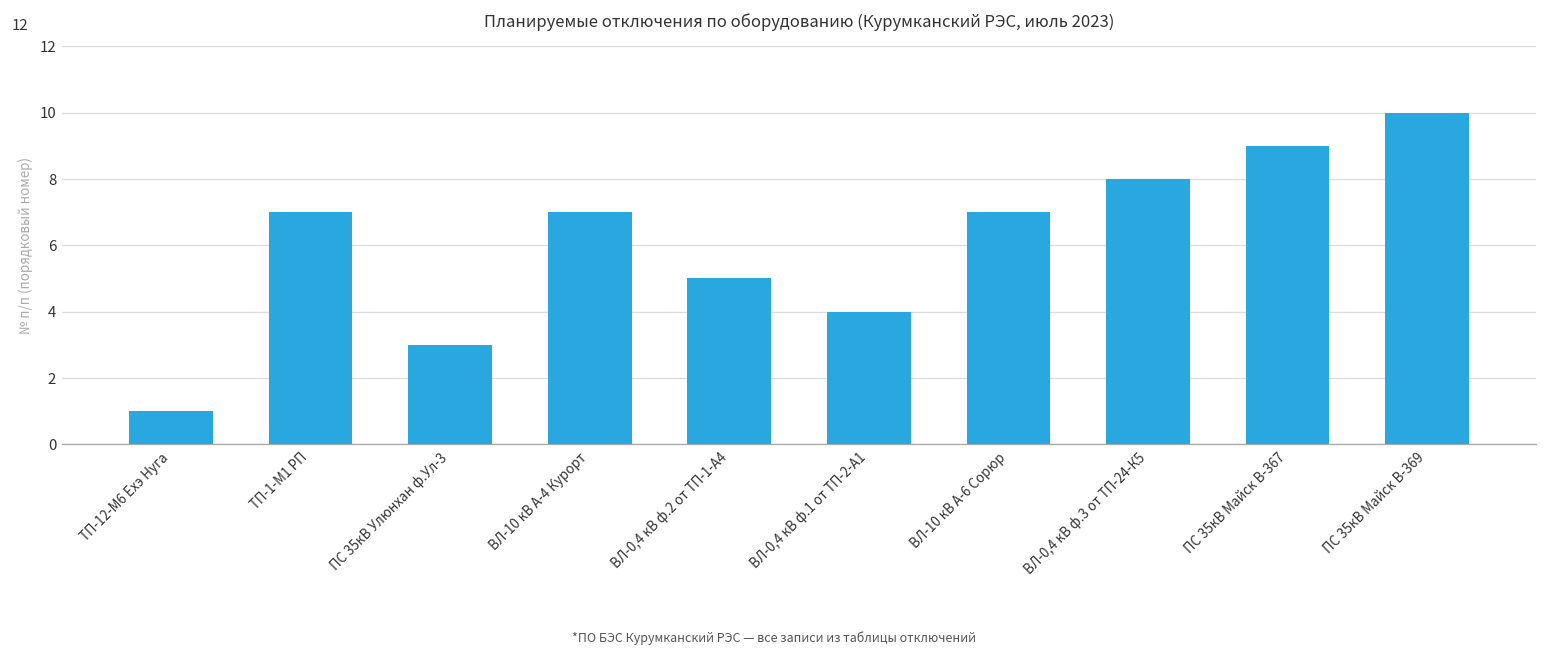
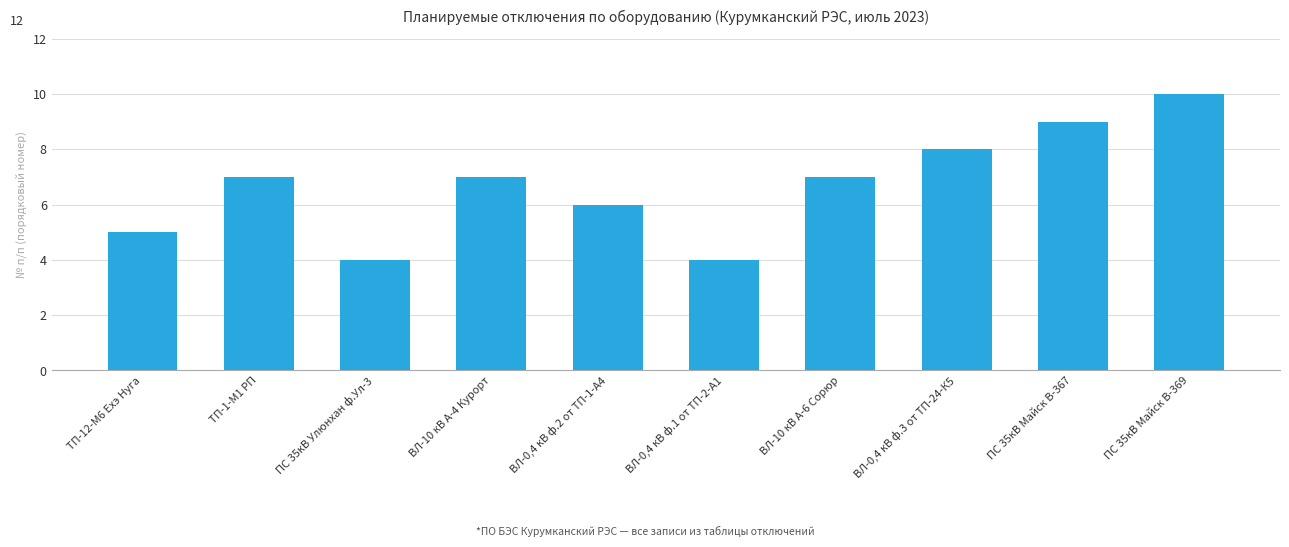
  {
-   "ТП-12-М6 Ехэ Нуга": 1,
+   "ТП-12-М6 Ехэ Нуга": 5,
    "ТП-1-М1 РП": 7,
-   "ПС 35кВ Улюнхан ф.Ул-3": 3,
+   "ПС 35кВ Улюнхан ф.Ул-3": 4,
    "ВЛ-10 кВ А-4 Курорт": 7,
-   "ВЛ-0,4 кВ ф.2 от ТП-1-А4": 5,
+   "ВЛ-0,4 кВ ф.2 от ТП-1-А4": 6,
    "ВЛ-0,4 кВ ф.1 от ТП-2-А1": 4,
    "ВЛ-10 кВ А-6 Сорюр": 7,
    "ВЛ-0,4 кВ ф.3 от ТП-24-К5": 8,
    "ПС 35кВ Майск В-367": 9,
    "ПС 35кВ Майск В-369": 10
  }
